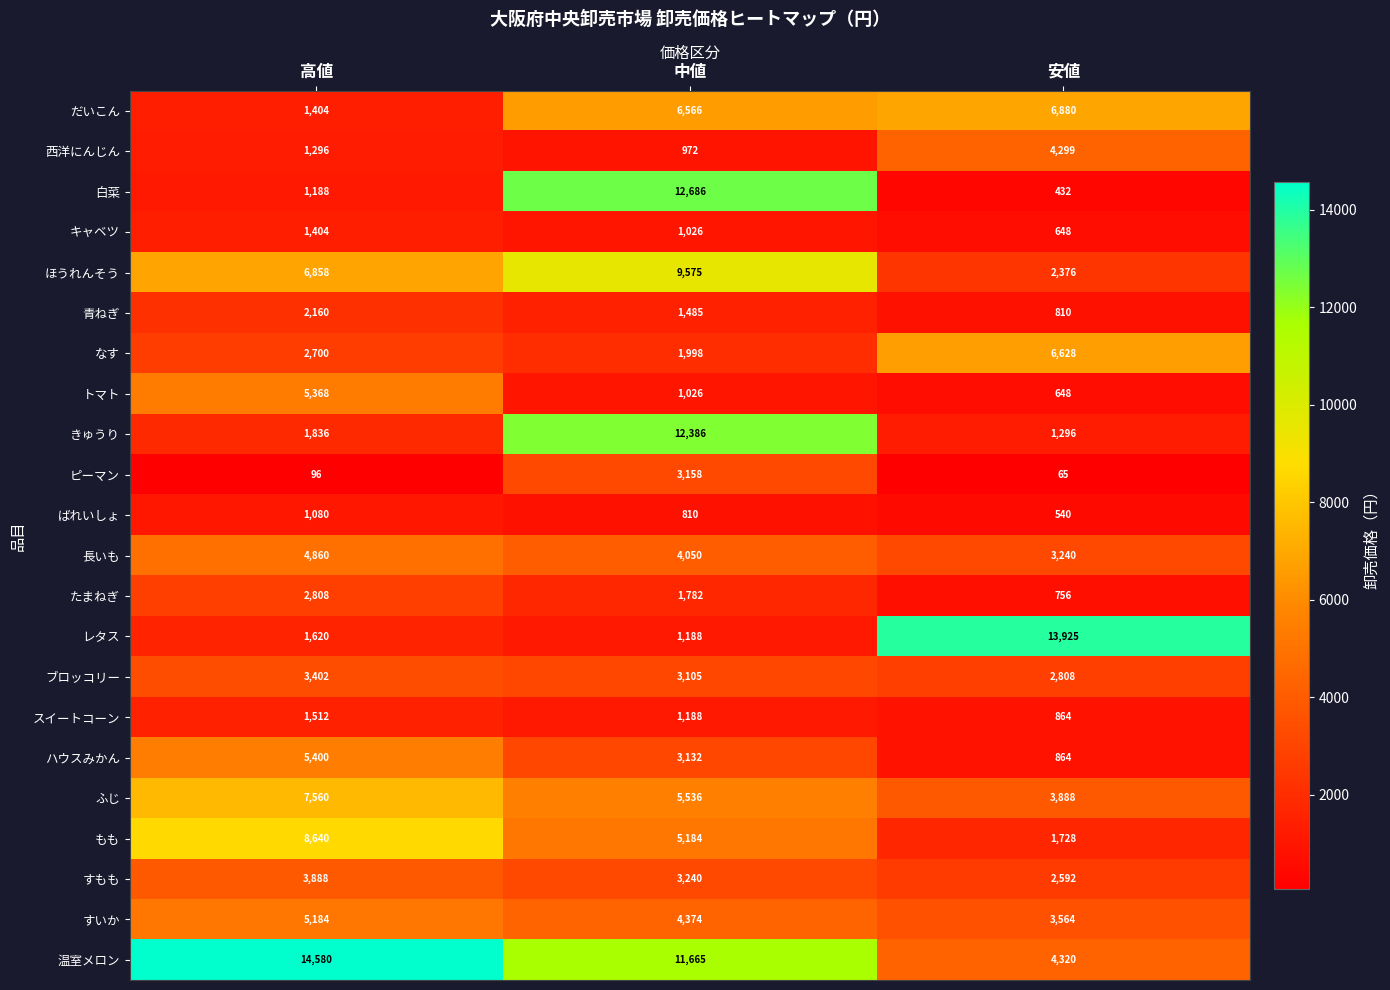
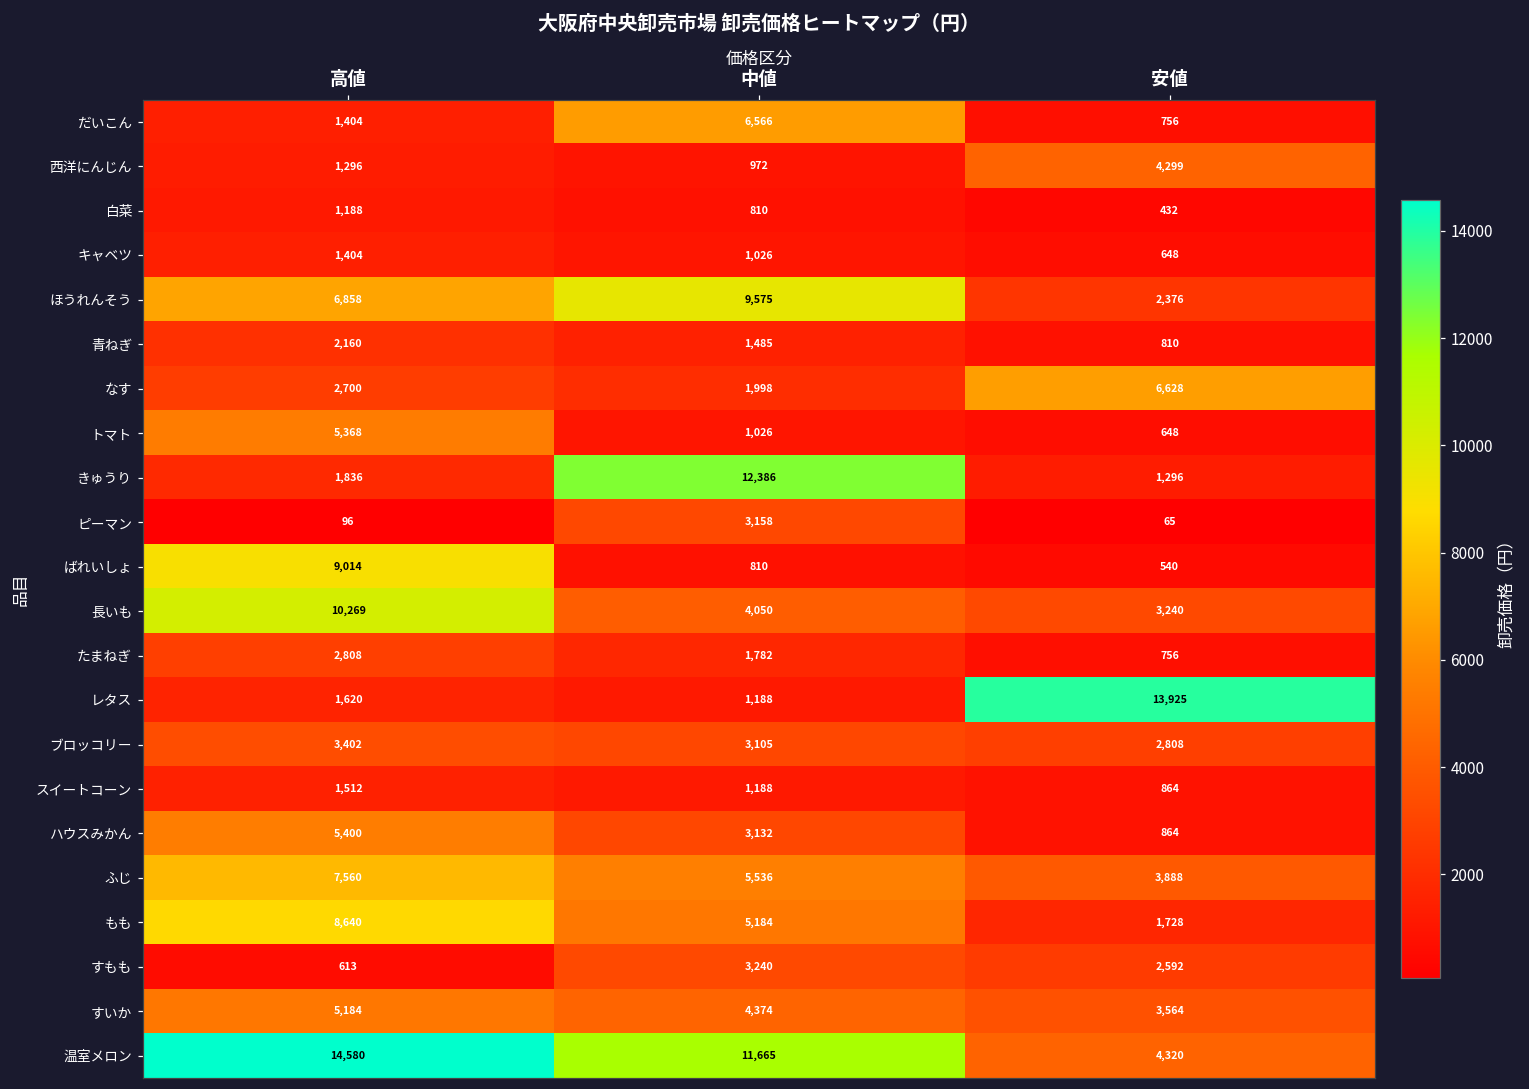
  {
    "だいこん": {
      "高値": "1,404",
      "中値": "6,566",
-     "安値": "6,880"
+     "安値": "756"
    },
    "西洋にんじん": {
      "高値": "1,296",
      "中値": "972",
      "安値": "4,299"
    },
    "白菜": {
      "高値": "1,188",
-     "中値": "12,686",
+     "中値": "810",
      "安値": "432"
    },
    "キャベツ": {
      "高値": "1,404",
      "中値": "1,026",
      "安値": "648"
    },
    "ほうれんそう": {
      "高値": "6,858",
      "中値": "9,575",
      "安値": "2,376"
    },
    "青ねぎ": {
      "高値": "2,160",
      "中値": "1,485",
      "安値": "810"
    },
    "なす": {
      "高値": "2,700",
      "中値": "1,998",
      "安値": "6,628"
    },
    "トマト": {
      "高値": "5,368",
      "中値": "1,026",
      "安値": "648"
    },
    "きゅうり": {
      "高値": "1,836",
      "中値": "12,386",
      "安値": "1,296"
    },
    "ピーマン": {
      "高値": "96",
      "中値": "3,158",
      "安値": "65"
    },
    "ばれいしょ": {
-     "高値": "1,080",
+     "高値": "9,014",
      "中値": "810",
      "安値": "540"
    },
    "長いも": {
-     "高値": "4,860",
+     "高値": "10,269",
      "中値": "4,050",
      "安値": "3,240"
    },
    "たまねぎ": {
      "高値": "2,808",
      "中値": "1,782",
      "安値": "756"
    },
    "レタス": {
      "高値": "1,620",
      "中値": "1,188",
      "安値": "13,925"
    },
    "ブロッコリー": {
      "高値": "3,402",
      "中値": "3,105",
      "安値": "2,808"
    },
    "スイートコーン": {
      "高値": "1,512",
      "中値": "1,188",
      "安値": "864"
    },
    "ハウスみかん": {
      "高値": "5,400",
      "中値": "3,132",
      "安値": "864"
    },
    "ふじ": {
      "高値": "7,560",
      "中値": "5,536",
      "安値": "3,888"
    },
    "もも": {
      "高値": "8,640",
      "中値": "5,184",
      "安値": "1,728"
    },
    "すもも": {
-     "高値": "3,888",
+     "高値": "613",
      "中値": "3,240",
      "安値": "2,592"
    },
    "すいか": {
      "高値": "5,184",
      "中値": "4,374",
      "安値": "3,564"
    },
    "温室メロン": {
      "高値": "14,580",
      "中値": "11,665",
      "安値": "4,320"
    }
  }
